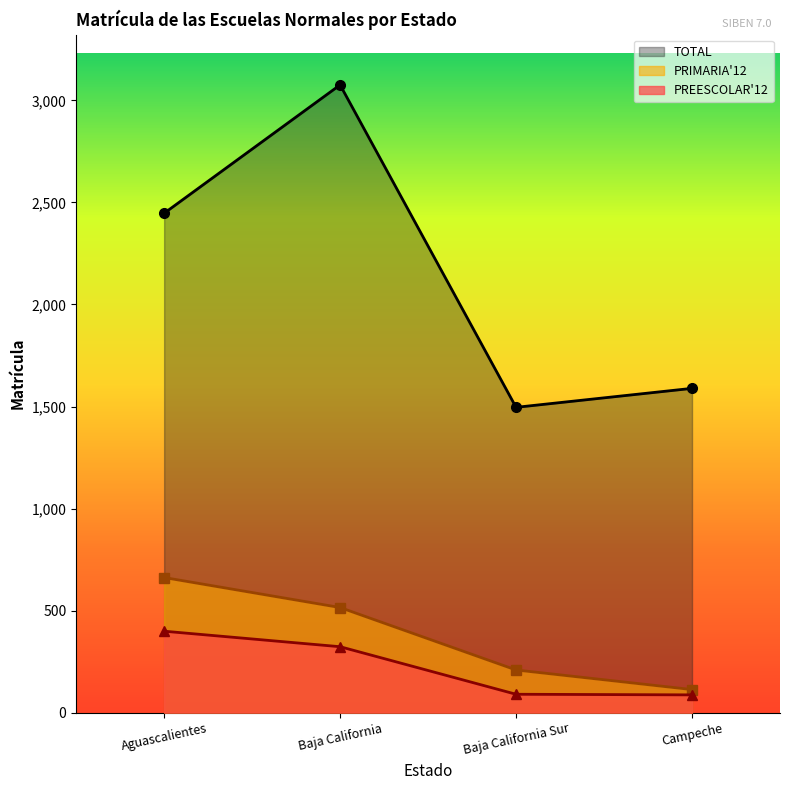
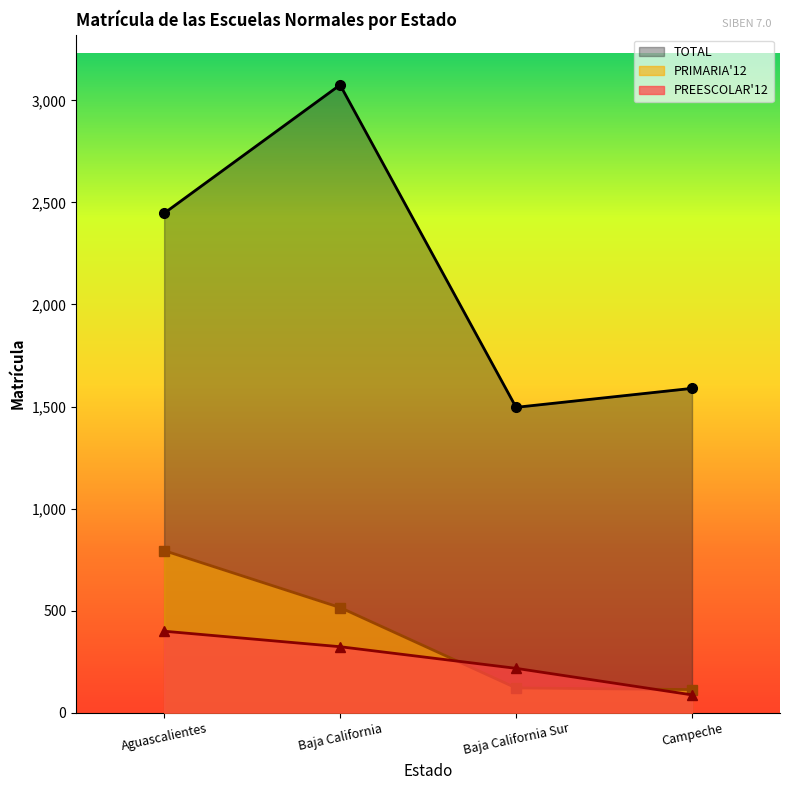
  {
    "TOTAL": {
      "Aguascalientes": "2,450",
      "Baja California": "3,080",
      "Baja California Sur": "1,500",
      "Campeche": "1,590"
    },
    "PRIMARIA'12": {
-     "Aguascalientes": "660",
+     "Aguascalientes": "790",
      "Baja California": "520",
-     "Baja California Sur": "210",
+     "Baja California Sur": "120",
      "Campeche": "110"
    },
    "PREESCOLAR'12": {
      "Aguascalientes": "400",
      "Baja California": "320",
-     "Baja California Sur": "90",
+     "Baja California Sur": "220",
      "Campeche": "90"
    }
  }
